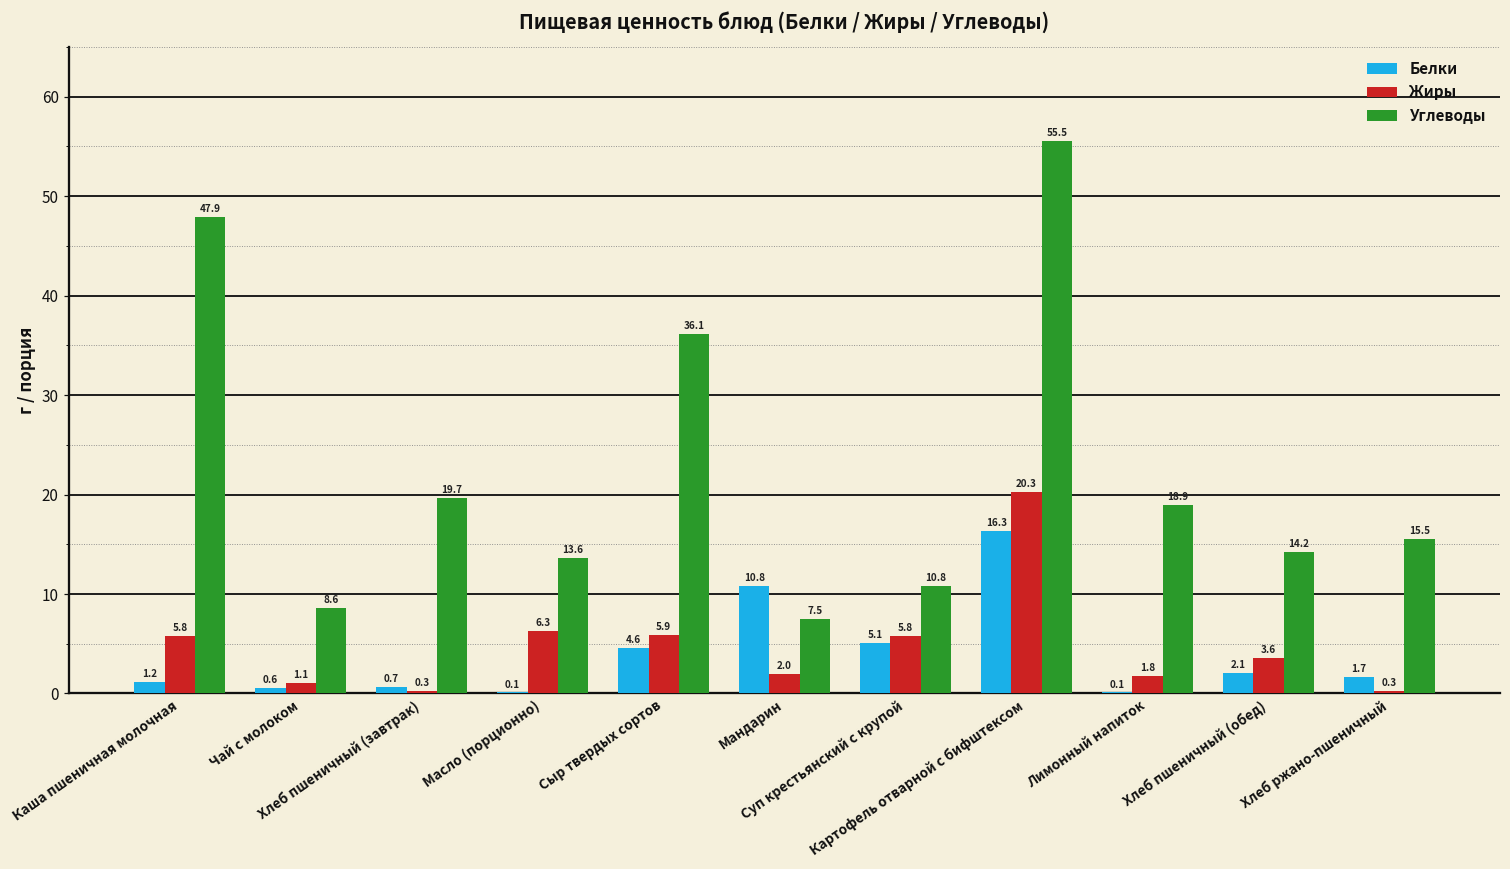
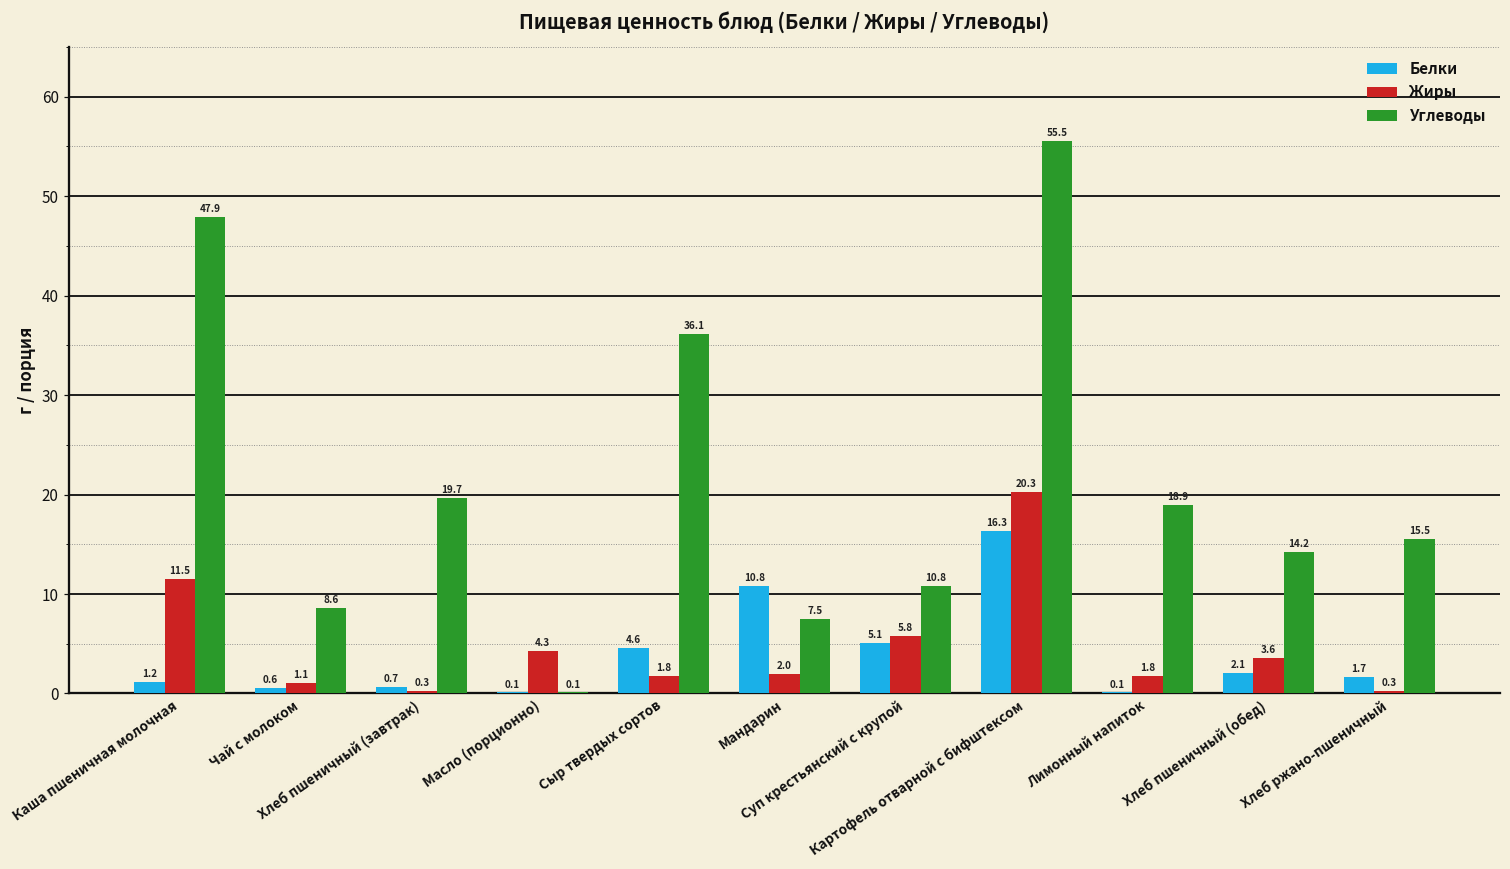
  {
    "Белки": {
      "Каша пшеничная молочная": 1.2,
      "Чай с молоком": 0.6,
      "Хлеб пшеничный (завтрак)": 0.7,
      "Масло (порционно)": 0.1,
      "Сыр твердых сортов": 4.6,
      "Мандарин": 10.8,
      "Суп крестьянский с крупой": 5.1,
      "Картофель отварной с бифштексом": 16.3,
      "Лимонный напиток": 0.1,
      "Хлеб пшеничный (обед)": 2.1,
      "Хлеб ржано-пшеничный": 1.7
    },
    "Жиры": {
-     "Каша пшеничная молочная": 5.8,
+     "Каша пшеничная молочная": 11.5,
      "Чай с молоком": 1.1,
      "Хлеб пшеничный (завтрак)": 0.3,
-     "Масло (порционно)": 6.3,
-     "Сыр твердых сортов": 5.9,
+     "Масло (порционно)": 4.3,
+     "Сыр твердых сортов": 1.8,
      "Мандарин": 2.0,
      "Суп крестьянский с крупой": 5.8,
      "Картофель отварной с бифштексом": 20.3,
      "Лимонный напиток": 1.8,
      "Хлеб пшеничный (обед)": 3.6,
      "Хлеб ржано-пшеничный": 0.3
    },
    "Углеводы": {
      "Каша пшеничная молочная": 47.9,
      "Чай с молоком": 8.6,
      "Хлеб пшеничный (завтрак)": 19.7,
-     "Масло (порционно)": 13.6,
+     "Масло (порционно)": 0.1,
      "Сыр твердых сортов": 36.1,
      "Мандарин": 7.5,
      "Суп крестьянский с крупой": 10.8,
      "Картофель отварной с бифштексом": 55.5,
      "Лимонный напиток": 18.9,
      "Хлеб пшеничный (обед)": 14.2,
      "Хлеб ржано-пшеничный": 15.5
    }
  }
